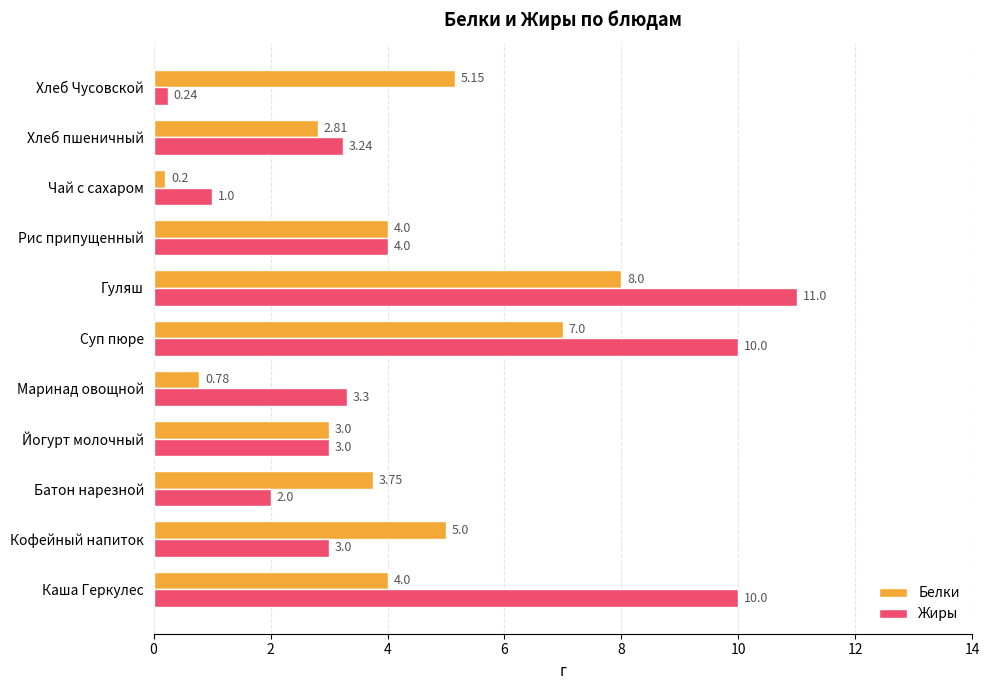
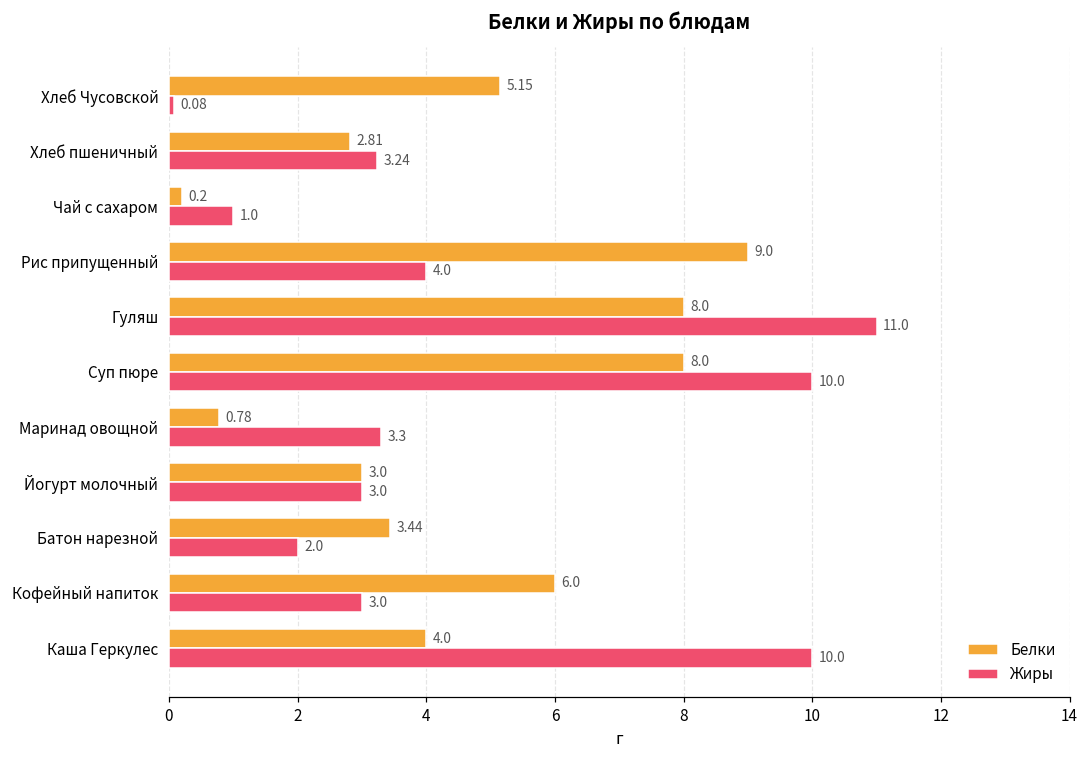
  {
    "Белки": {
      "Хлеб Чусовской": 5.15,
      "Хлеб пшеничный": 2.81,
      "Чай с сахаром": 0.2,
-     "Рис припущенный": 4.0,
+     "Рис припущенный": 9.0,
      "Гуляш": 8.0,
-     "Суп пюре": 7.0,
+     "Суп пюре": 8.0,
      "Маринад овощной": 0.78,
      "Йогурт молочный": 3.0,
-     "Батон нарезной": 3.75,
-     "Кофейный напиток": 5.0,
+     "Батон нарезной": 3.44,
+     "Кофейный напиток": 6.0,
      "Каша Геркулес": 4.0
    },
    "Жиры": {
-     "Хлеб Чусовской": 0.24,
+     "Хлеб Чусовской": 0.08,
      "Хлеб пшеничный": 3.24,
      "Чай с сахаром": 1.0,
      "Рис припущенный": 4.0,
      "Гуляш": 11.0,
      "Суп пюре": 10.0,
      "Маринад овощной": 3.3,
      "Йогурт молочный": 3.0,
      "Батон нарезной": 2.0,
      "Кофейный напиток": 3.0,
      "Каша Геркулес": 10.0
    }
  }
